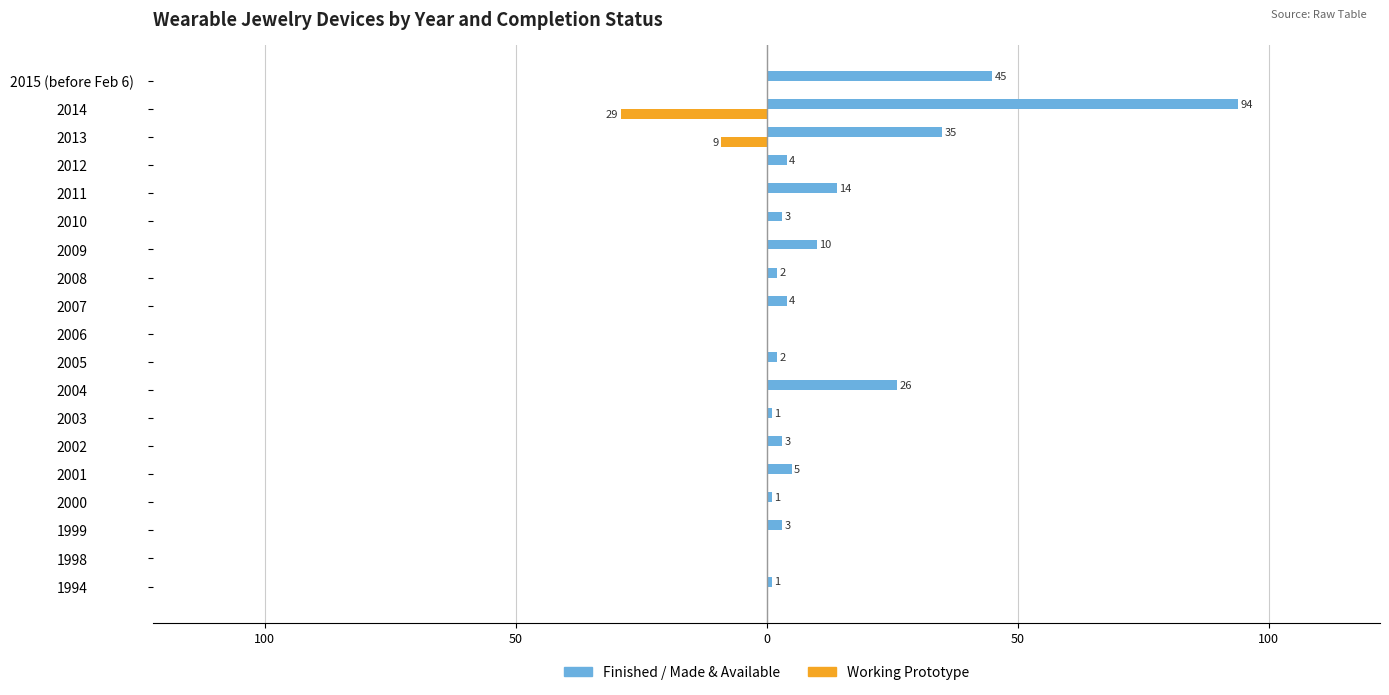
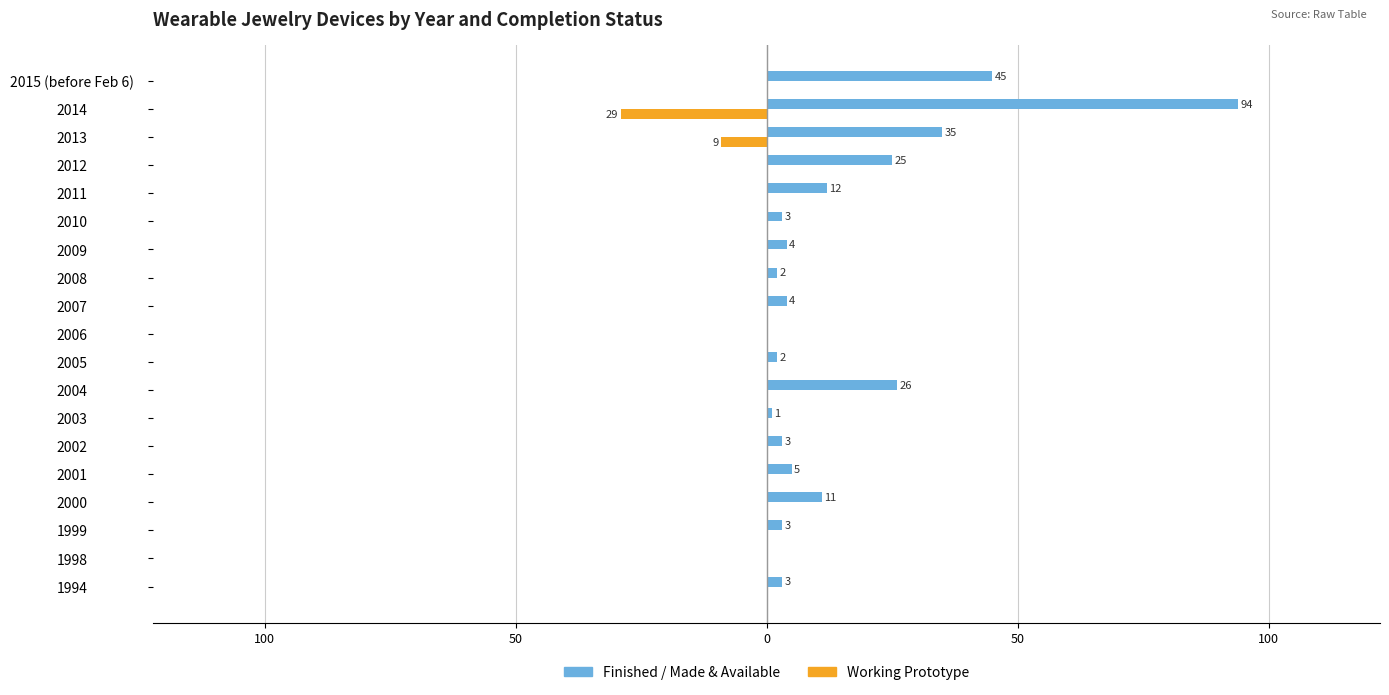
  {
    "Finished / Made & Available": {
      "2015 (before Feb 6)": 45,
      "2014": 94,
      "2013": 35,
-     "2012": 4,
-     "2011": 14,
+     "2012": 25,
+     "2011": 12,
      "2010": 3,
-     "2009": 10,
+     "2009": 4,
      "2008": 2,
      "2007": 4,
      "2005": 2,
      "2004": 26,
      "2003": 1,
      "2002": 3,
      "2001": 5,
-     "2000": 1,
+     "2000": 11,
      "1999": 3,
-     "1994": 1
+     "1994": 3
    }
  }
